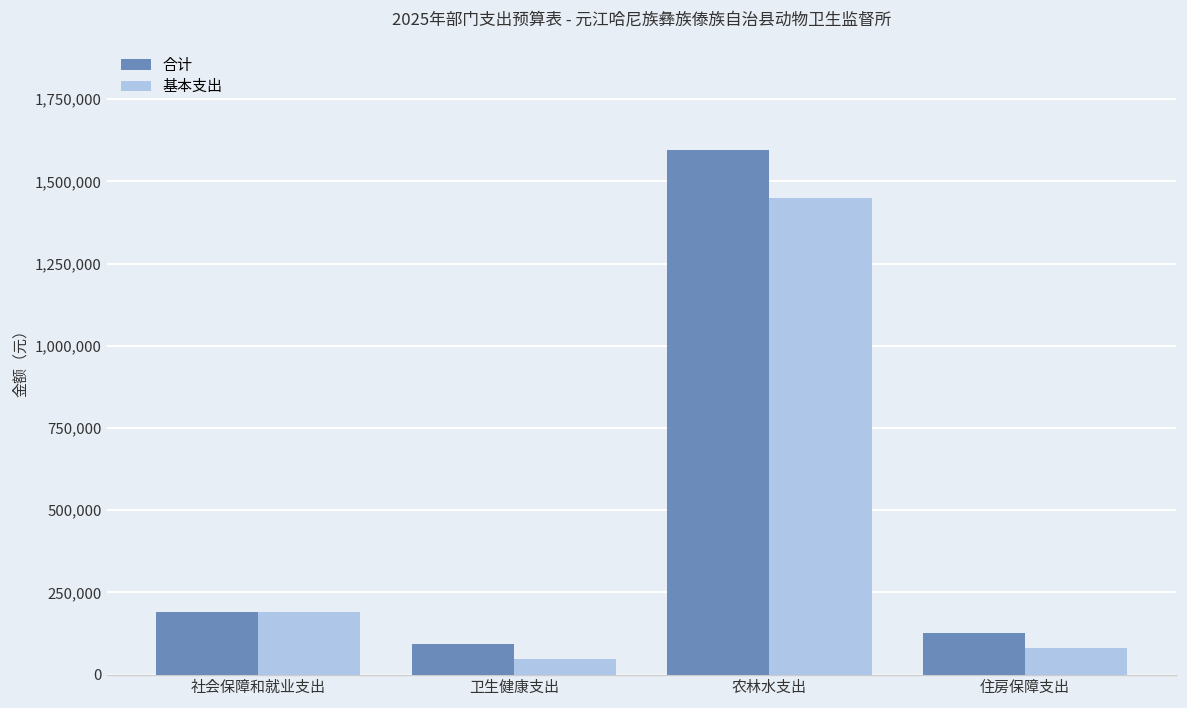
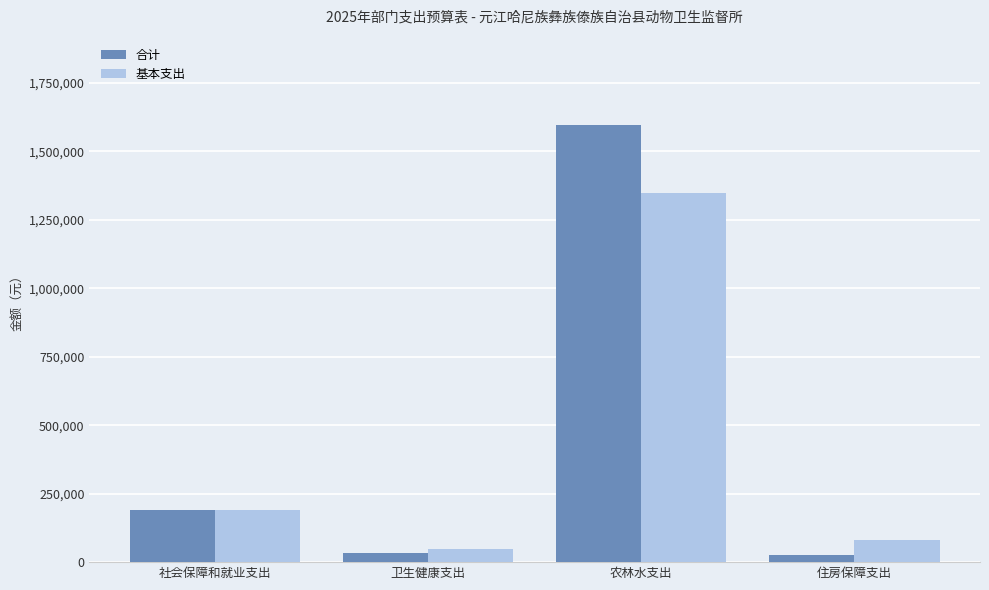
  {
    "合计": {
      "社会保障和就业支出": "190,000",
-     "卫生健康支出": "90,000",
+     "卫生健康支出": "40,000",
      "农林水支出": "1,600,000",
-     "住房保障支出": "130,000"
+     "住房保障支出": "30,000"
    },
    "基本支出": {
      "社会保障和就业支出": "190,000",
      "卫生健康支出": "50,000",
-     "农林水支出": "1,450,000",
+     "农林水支出": "1,350,000",
      "住房保障支出": "80,000"
    }
  }
